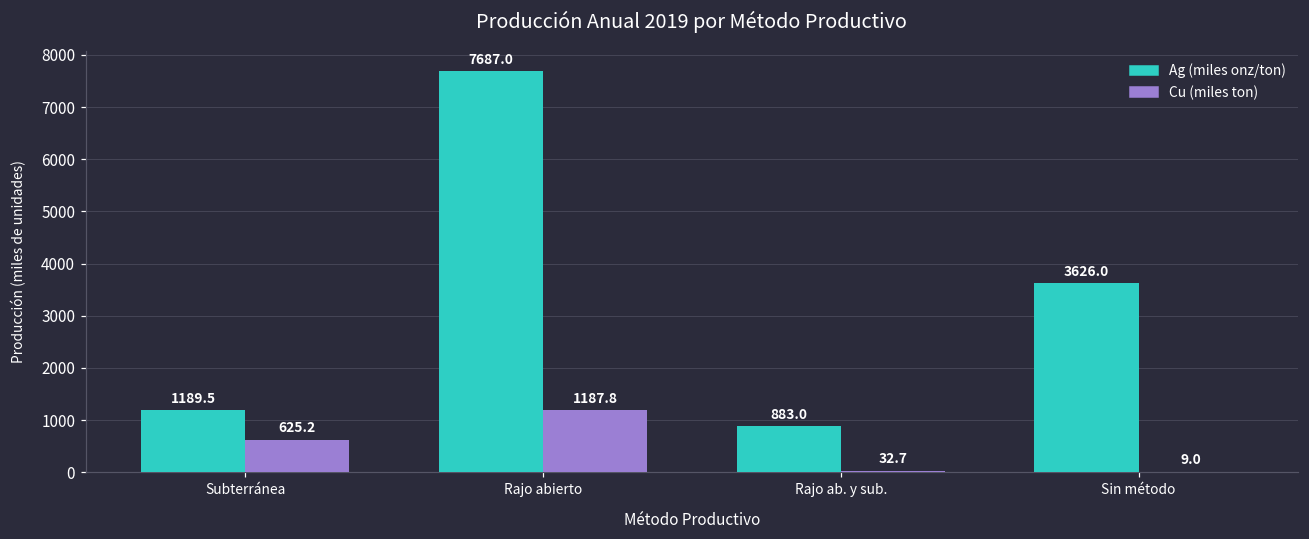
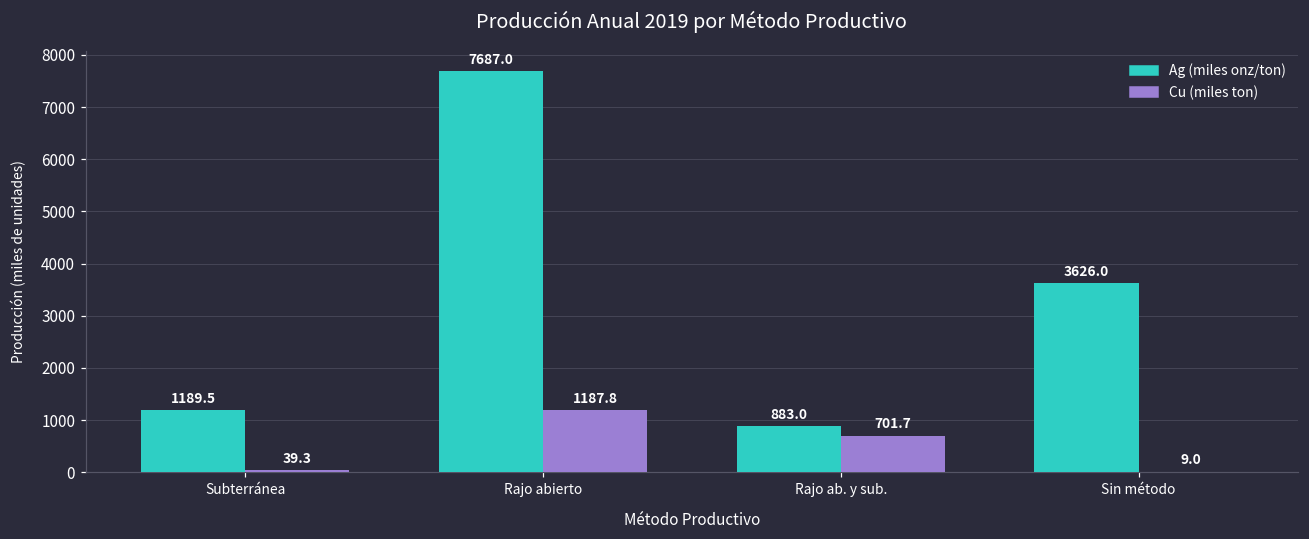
  {
    "Ag (miles onz/ton)": {
      "Subterránea": 1189.5,
      "Rajo abierto": 7687.0,
      "Rajo ab. y sub.": 883.0,
      "Sin método": 3626.0
    },
    "Cu (miles ton)": {
-     "Subterránea": 625.2,
+     "Subterránea": 39.3,
      "Rajo abierto": 1187.8,
-     "Rajo ab. y sub.": 32.7,
+     "Rajo ab. y sub.": 701.7,
      "Sin método": 9.0
    }
  }
